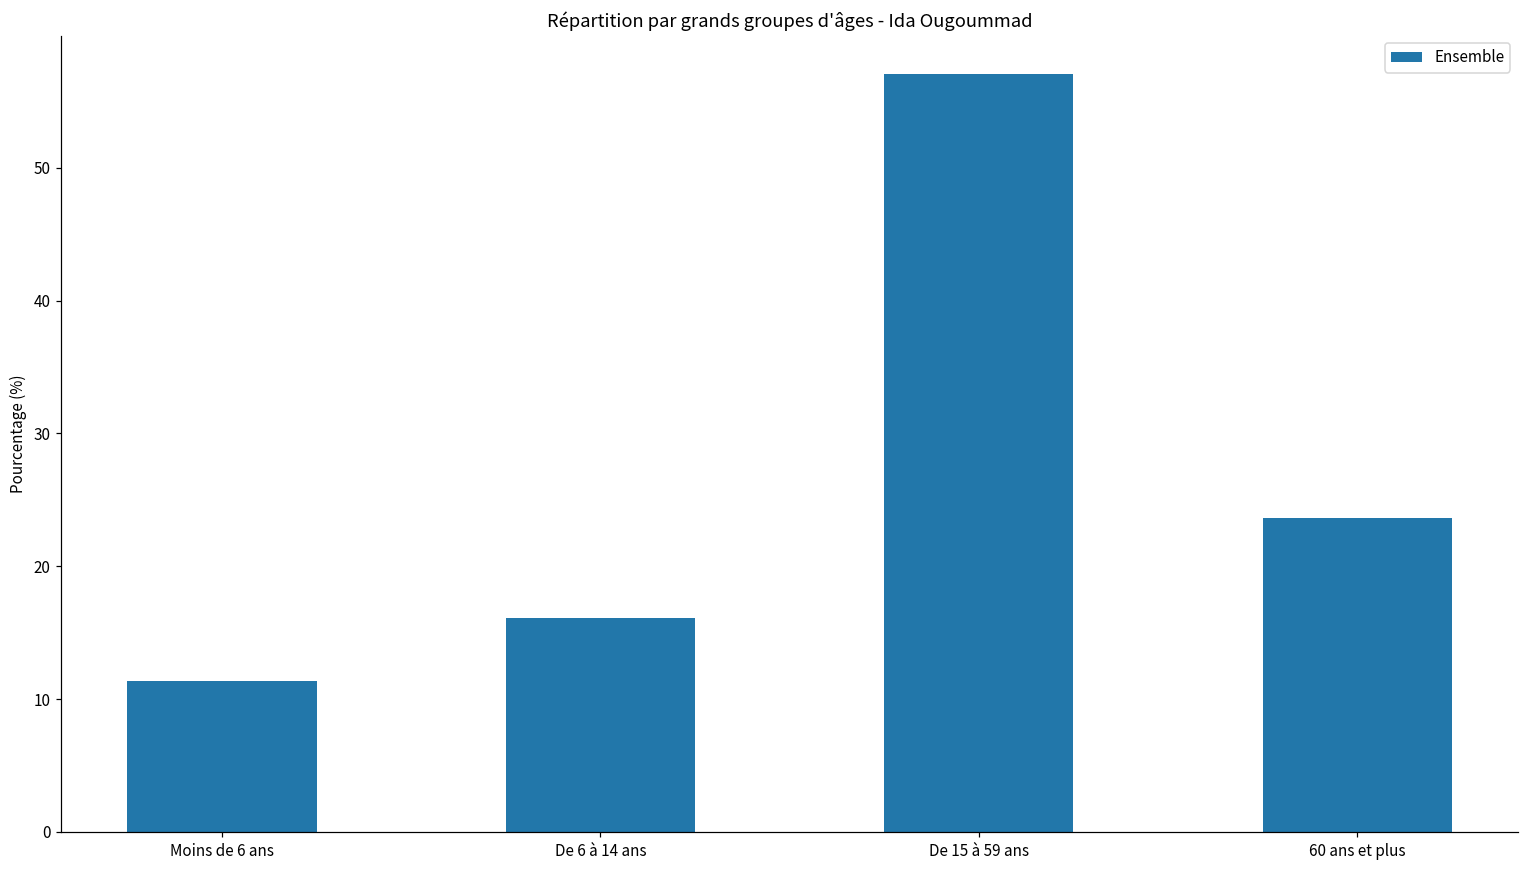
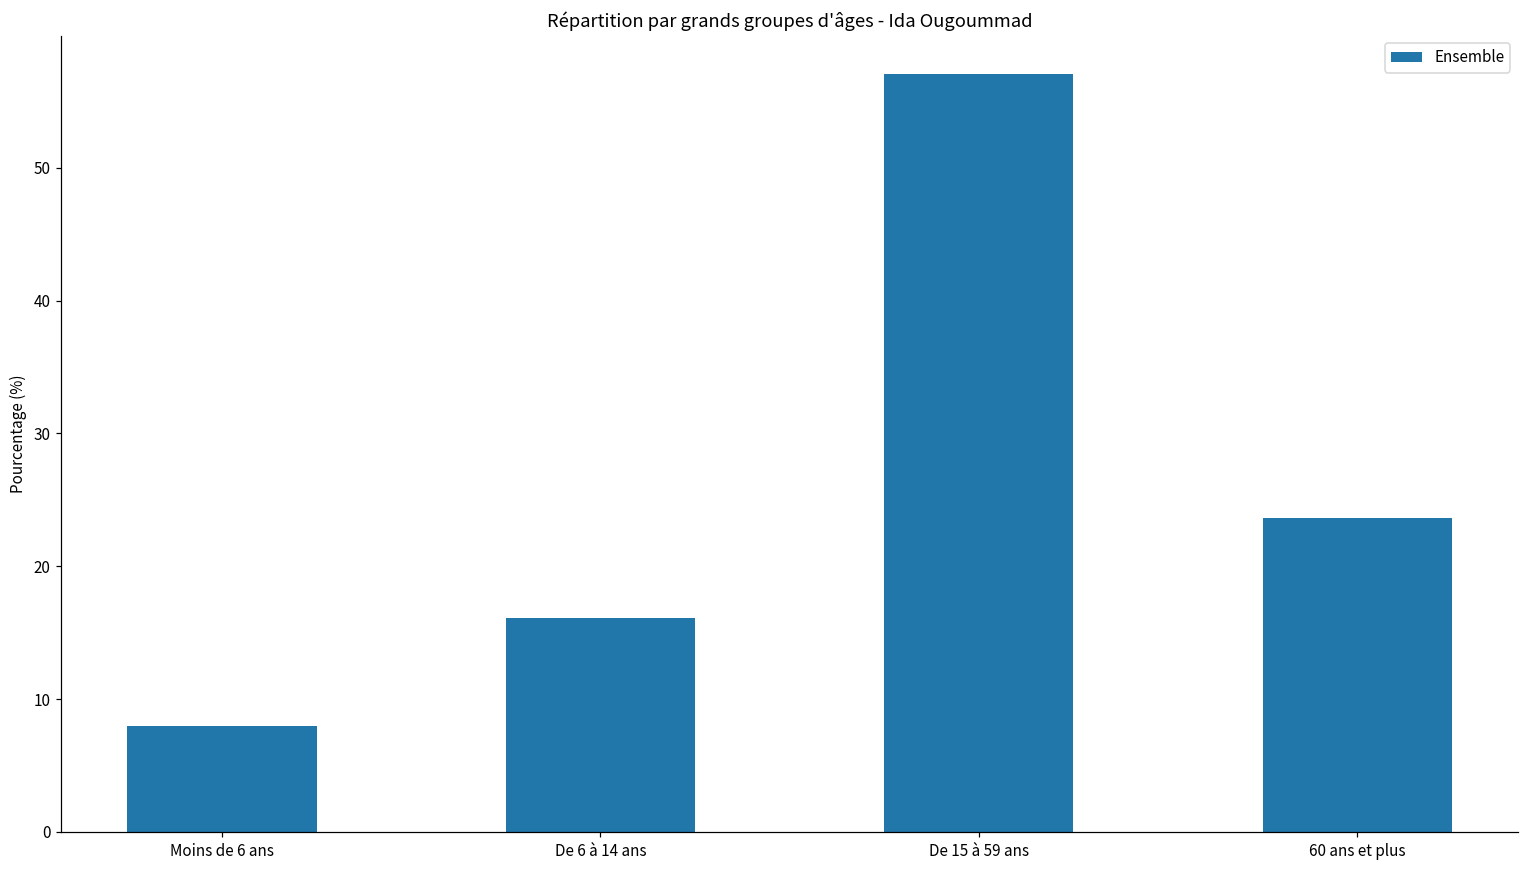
  {
-   "Moins de 6 ans": 11.4,
+   "Moins de 6 ans": 8.0,
    "De 6 à 14 ans": 16.1,
    "De 15 à 59 ans": 57.1,
    "60 ans et plus": 23.6
  }
